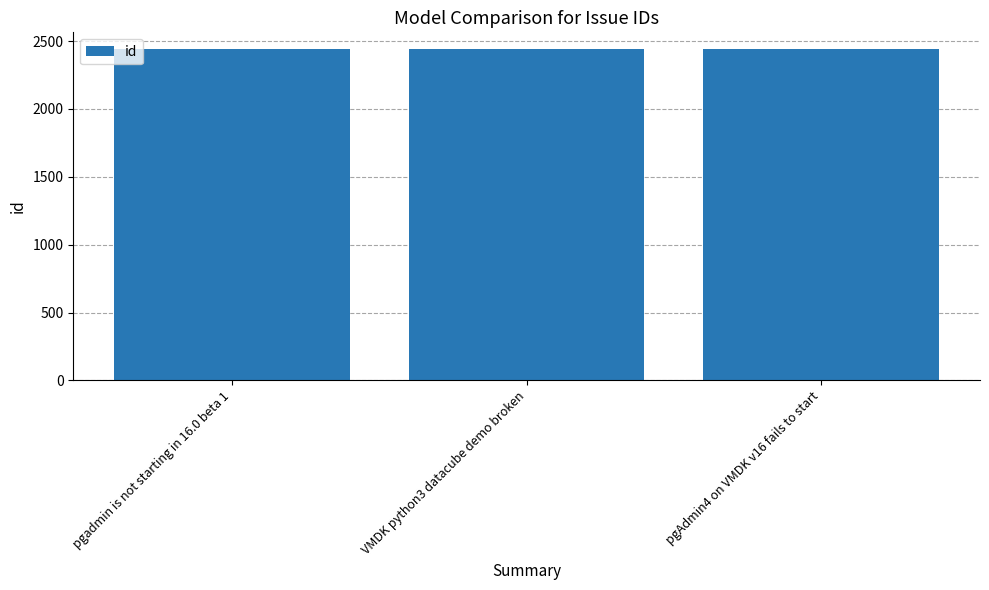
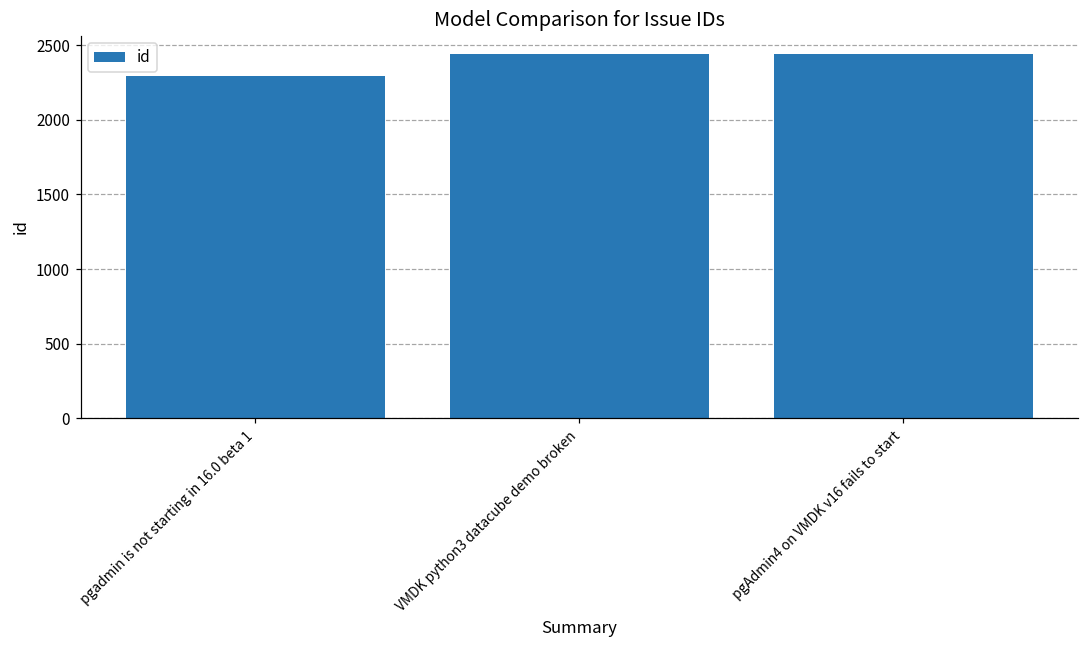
  {
-   "pgadmin is not starting in 16.0 beta 1": 2440,
+   "pgadmin is not starting in 16.0 beta 1": 2290,
    "VMDK python3 datacube demo broken": 2440,
    "pgAdmin4 on VMDK v16 fails to start": 2440
  }
